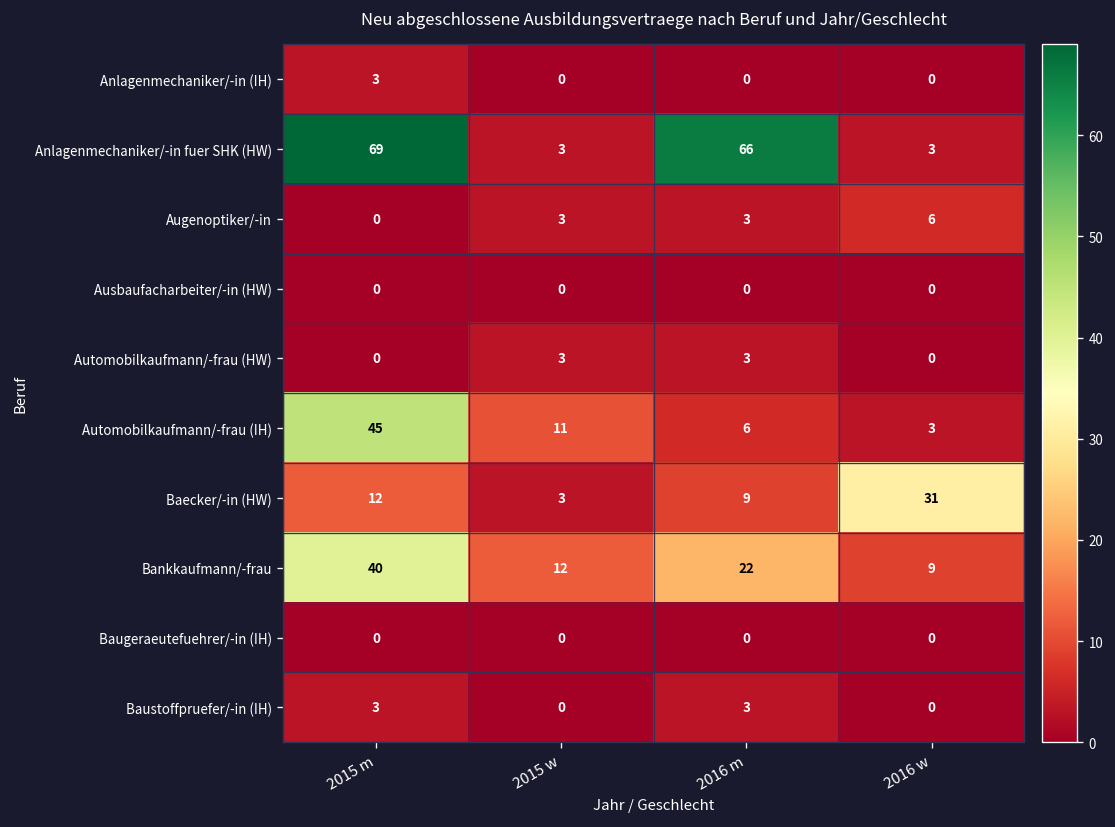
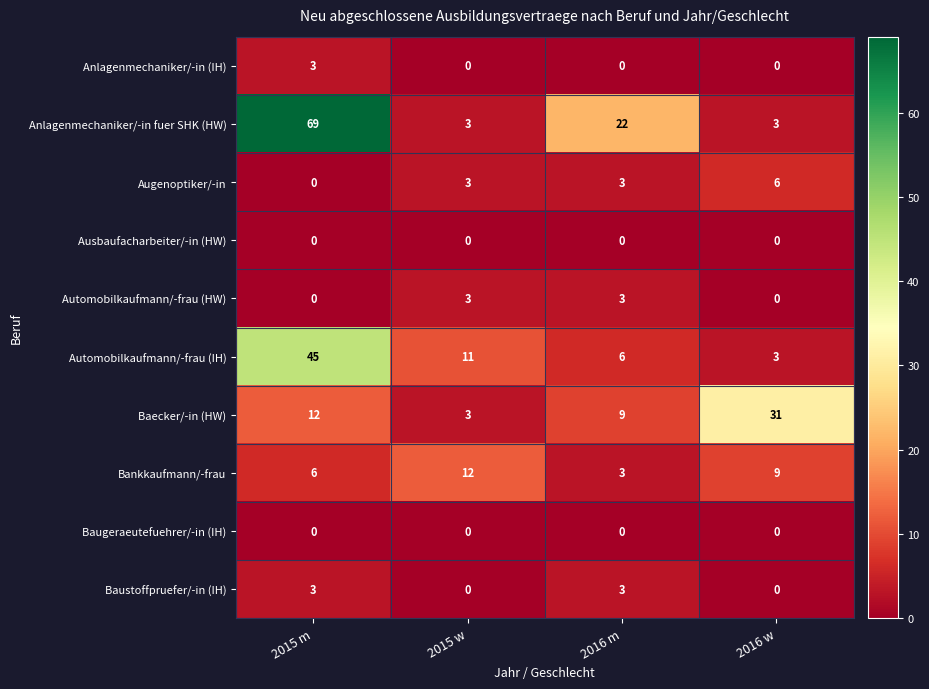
  {
    "Anlagenmechaniker/-in (IH)": {
      "2015 m": 3,
      "2015 w": 0,
      "2016 m": 0,
      "2016 w": 0
    },
    "Anlagenmechaniker/-in fuer SHK (HW)": {
      "2015 m": 69,
      "2015 w": 3,
-     "2016 m": 66,
+     "2016 m": 22,
      "2016 w": 3
    },
    "Augenoptiker/-in": {
      "2015 m": 0,
      "2015 w": 3,
      "2016 m": 3,
      "2016 w": 6
    },
    "Ausbaufacharbeiter/-in (HW)": {
      "2015 m": 0,
      "2015 w": 0,
      "2016 m": 0,
      "2016 w": 0
    },
    "Automobilkaufmann/-frau (HW)": {
      "2015 m": 0,
      "2015 w": 3,
      "2016 m": 3,
      "2016 w": 0
    },
    "Automobilkaufmann/-frau (IH)": {
      "2015 m": 45,
      "2015 w": 11,
      "2016 m": 6,
      "2016 w": 3
    },
    "Baecker/-in (HW)": {
      "2015 m": 12,
      "2015 w": 3,
      "2016 m": 9,
      "2016 w": 31
    },
    "Bankkaufmann/-frau": {
-     "2015 m": 40,
+     "2015 m": 6,
      "2015 w": 12,
-     "2016 m": 22,
+     "2016 m": 3,
      "2016 w": 9
    },
    "Baugeraeutefuehrer/-in (IH)": {
      "2015 m": 0,
      "2015 w": 0,
      "2016 m": 0,
      "2016 w": 0
    },
    "Baustoffpruefer/-in (IH)": {
      "2015 m": 3,
      "2015 w": 0,
      "2016 m": 3,
      "2016 w": 0
    }
  }
